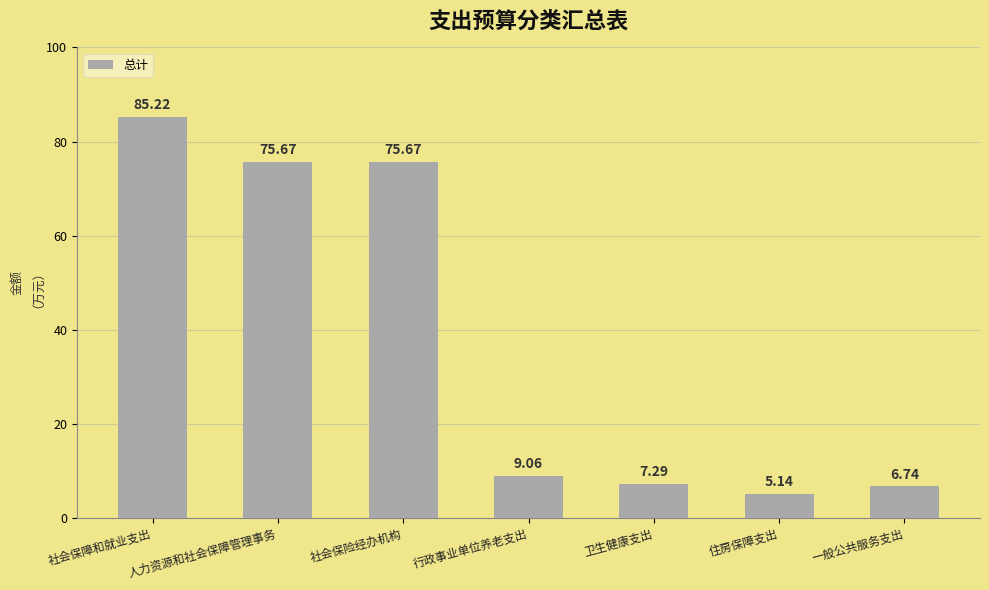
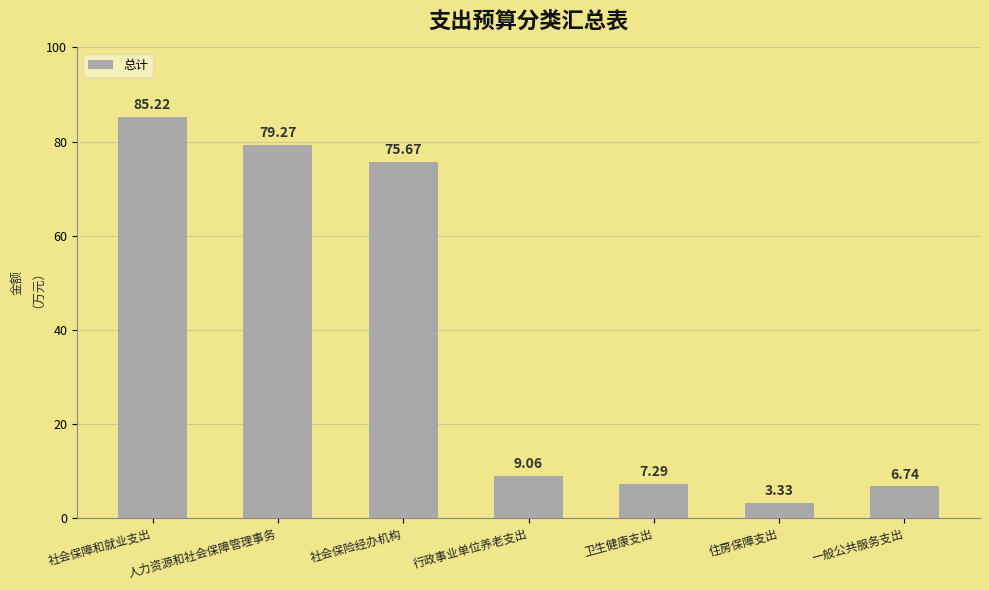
  {
    "社会保障和就业支出": 85.22,
-   "人力资源和社会保障管理事务": 75.67,
+   "人力资源和社会保障管理事务": 79.27,
    "社会保险经办机构": 75.67,
    "行政事业单位养老支出": 9.06,
    "卫生健康支出": 7.29,
-   "住房保障支出": 5.14,
+   "住房保障支出": 3.33,
    "一般公共服务支出": 6.74
  }
